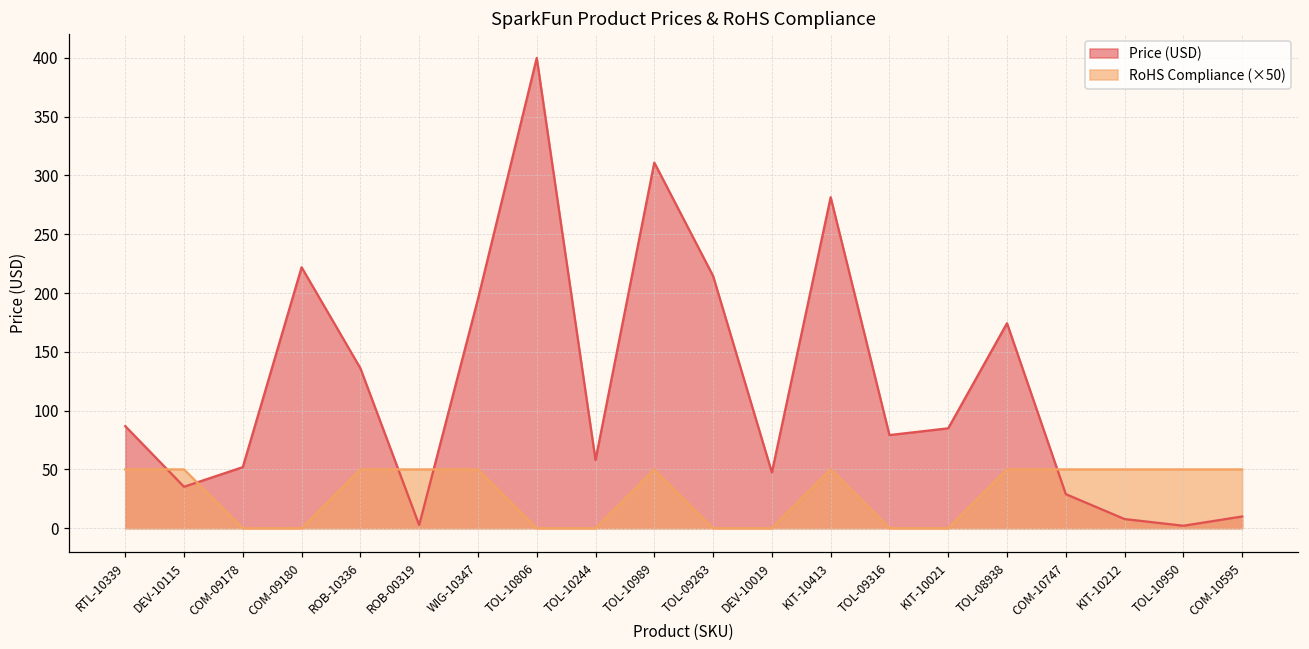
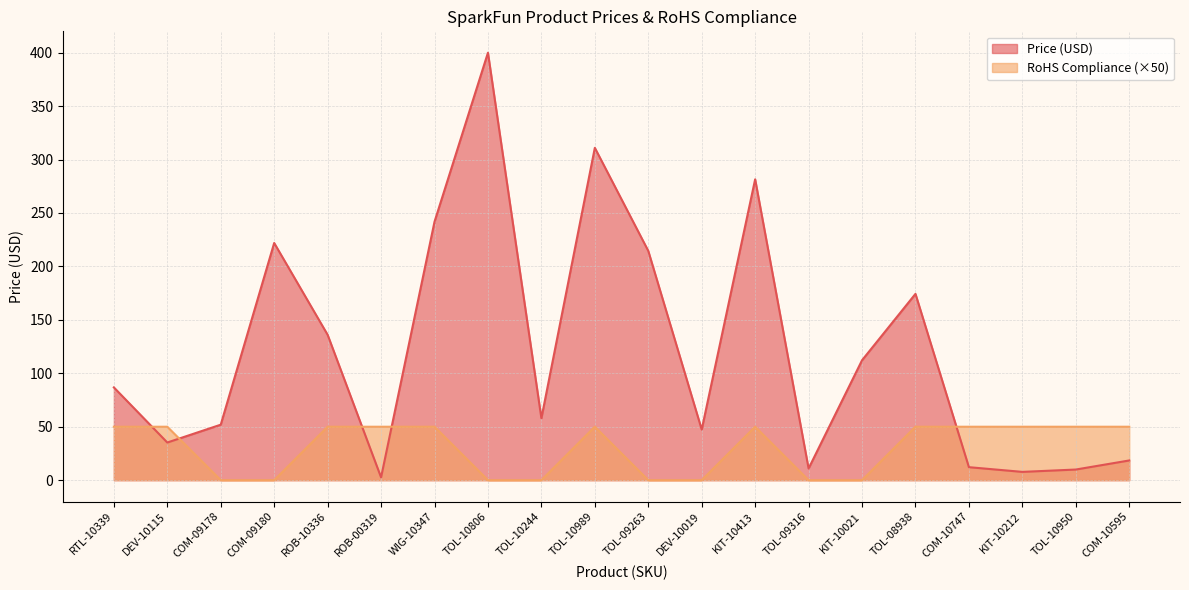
  {
    "Price (USD)": {
      "RTL-10339": 87,
      "DEV-10115": 35,
      "COM-09178": 52,
      "COM-09180": 222,
      "ROB-10336": 136,
      "ROB-00319": 3,
-     "WIG-10347": 195,
+     "WIG-10347": 242,
      "TOL-10806": 400,
      "TOL-10244": 58,
      "TOL-10989": 311,
      "TOL-09263": 215,
      "DEV-10019": 47,
      "KIT-10413": 282,
-     "TOL-09316": 79,
-     "KIT-10021": 85,
+     "TOL-09316": 11,
+     "KIT-10021": 112,
      "TOL-08938": 174,
-     "COM-10747": 29,
+     "COM-10747": 12,
      "KIT-10212": 8,
-     "TOL-10950": 2,
-     "COM-10595": 10
+     "TOL-10950": 10,
+     "COM-10595": 18
    },
    "RoHS Compliance (×50)": {
      "RTL-10339": 50,
      "DEV-10115": 50,
      "COM-09178": 0,
      "COM-09180": 0,
      "ROB-10336": 50,
      "ROB-00319": 50,
      "WIG-10347": 50,
      "TOL-10806": 0,
      "TOL-10244": 0,
      "TOL-10989": 50,
      "TOL-09263": 0,
      "DEV-10019": 0,
      "KIT-10413": 50,
      "TOL-09316": 0,
      "KIT-10021": 0,
      "TOL-08938": 50,
      "COM-10747": 50,
      "KIT-10212": 50,
      "TOL-10950": 50,
      "COM-10595": 50
    }
  }
